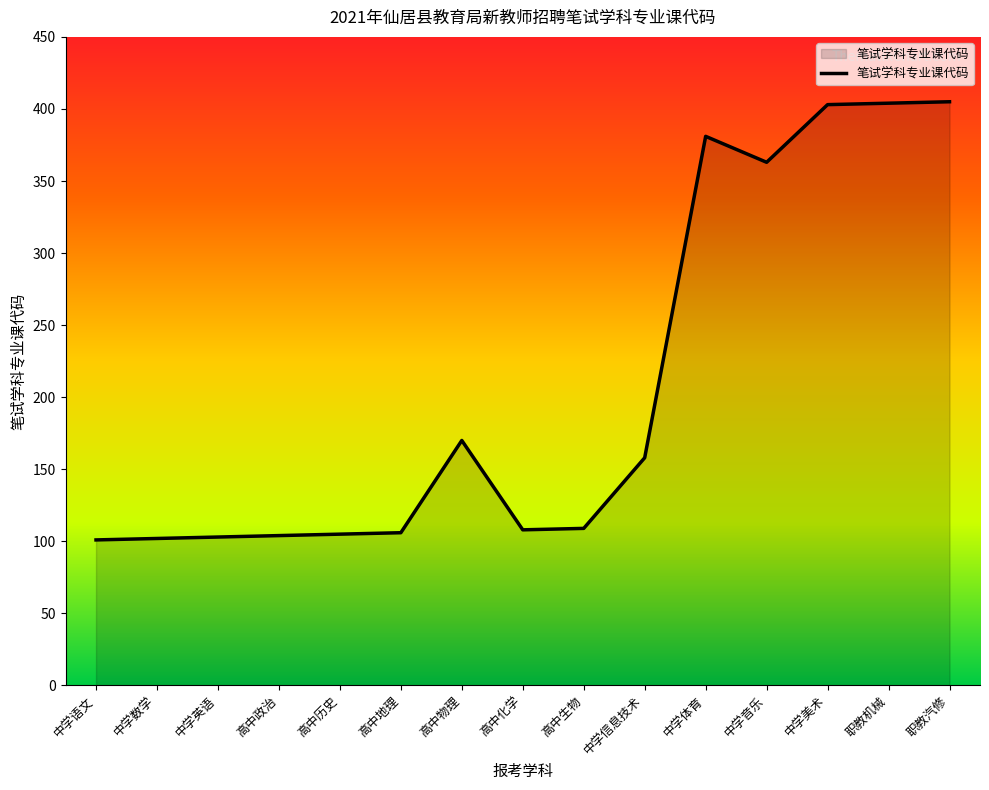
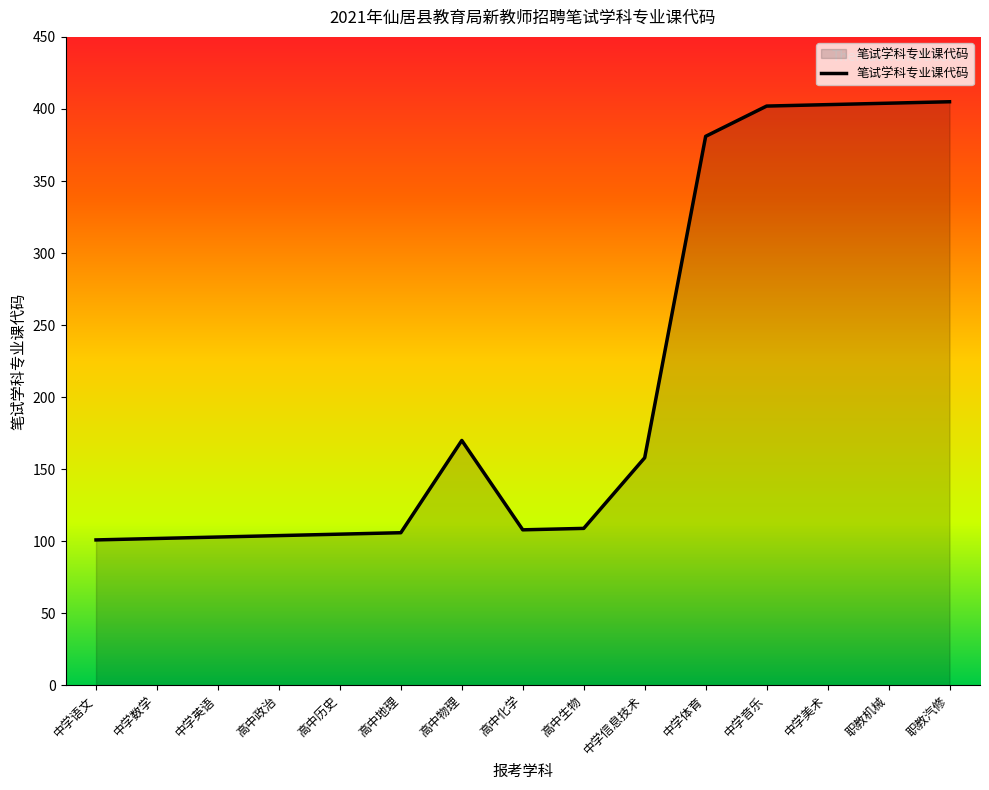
  {
    "中学语文": 101,
    "中学数学": 102,
    "中学英语": 103,
    "高中政治": 104,
    "高中历史": 105,
    "高中地理": 106,
    "高中物理": 170,
    "高中化学": 108,
    "高中生物": 109,
    "中学信息技术": 158,
    "中学体育": 381,
-   "中学音乐": 363,
+   "中学音乐": 402,
    "中学美术": 403,
    "职教机械": 404,
    "职教汽修": 405
  }
